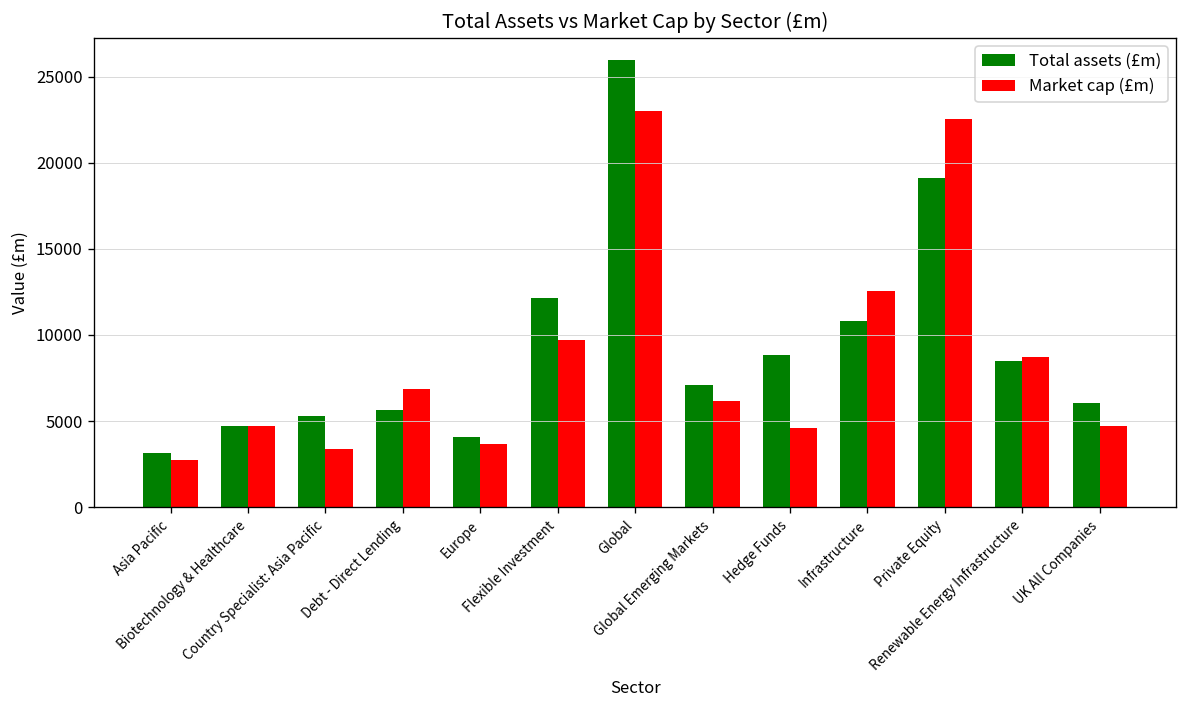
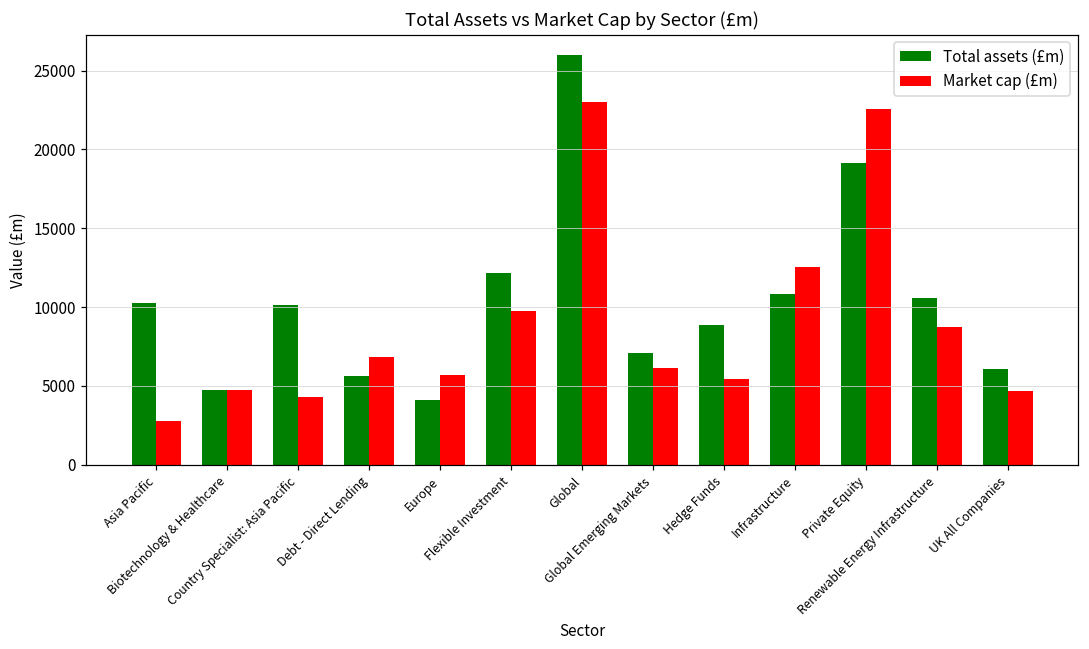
  {
    "Total assets (£m)": {
-     "Asia Pacific": 3100,
+     "Asia Pacific": 10200,
      "Biotechnology & Healthcare": 4700,
-     "Country Specialist: Asia Pacific": 5300,
+     "Country Specialist: Asia Pacific": 10100,
      "Debt - Direct Lending": 5700,
      "Europe": 4100,
      "Flexible Investment": 12200,
      "Global": 26000,
      "Global Emerging Markets": 7100,
      "Hedge Funds": 8900,
      "Infrastructure": 10800,
      "Private Equity": 19100,
-     "Renewable Energy Infrastructure": 8500,
+     "Renewable Energy Infrastructure": 10600,
      "UK All Companies": 6000
    },
    "Market cap (£m)": {
      "Asia Pacific": 2800,
      "Biotechnology & Healthcare": 4700,
-     "Country Specialist: Asia Pacific": 3400,
+     "Country Specialist: Asia Pacific": 4300,
      "Debt - Direct Lending": 6800,
-     "Europe": 3600,
+     "Europe": 5700,
      "Flexible Investment": 9700,
      "Global": 23000,
      "Global Emerging Markets": 6200,
-     "Hedge Funds": 4600,
+     "Hedge Funds": 5500,
      "Infrastructure": 12500,
      "Private Equity": 22500,
      "Renewable Energy Infrastructure": 8700,
      "UK All Companies": 4700
    }
  }
